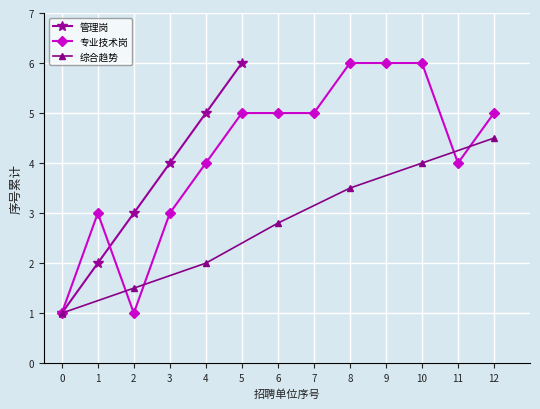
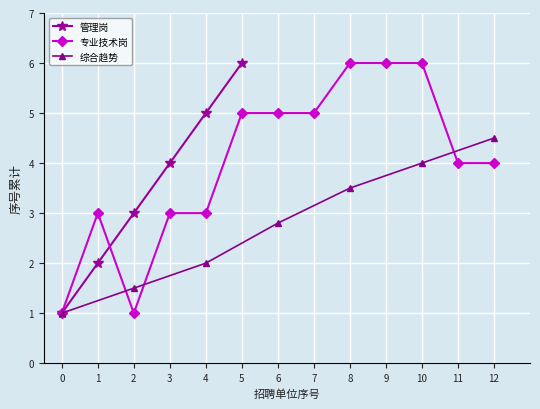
  {
    "专业技术岗": {
      "1": 3,
      "2": 1,
      "3": 3,
-     "4": 4,
+     "4": 3,
      "5": 5,
      "6": 5,
      "7": 5,
      "8": 6,
      "9": 6,
      "10": 6,
      "11": 4,
-     "12": 5
+     "12": 4
    }
  }
